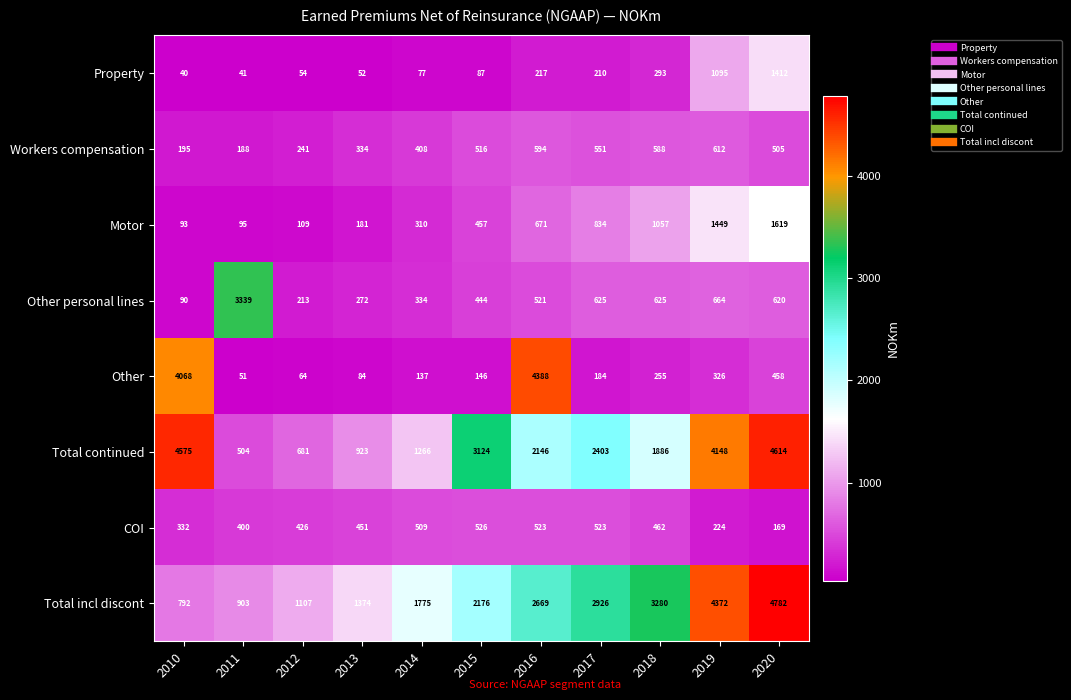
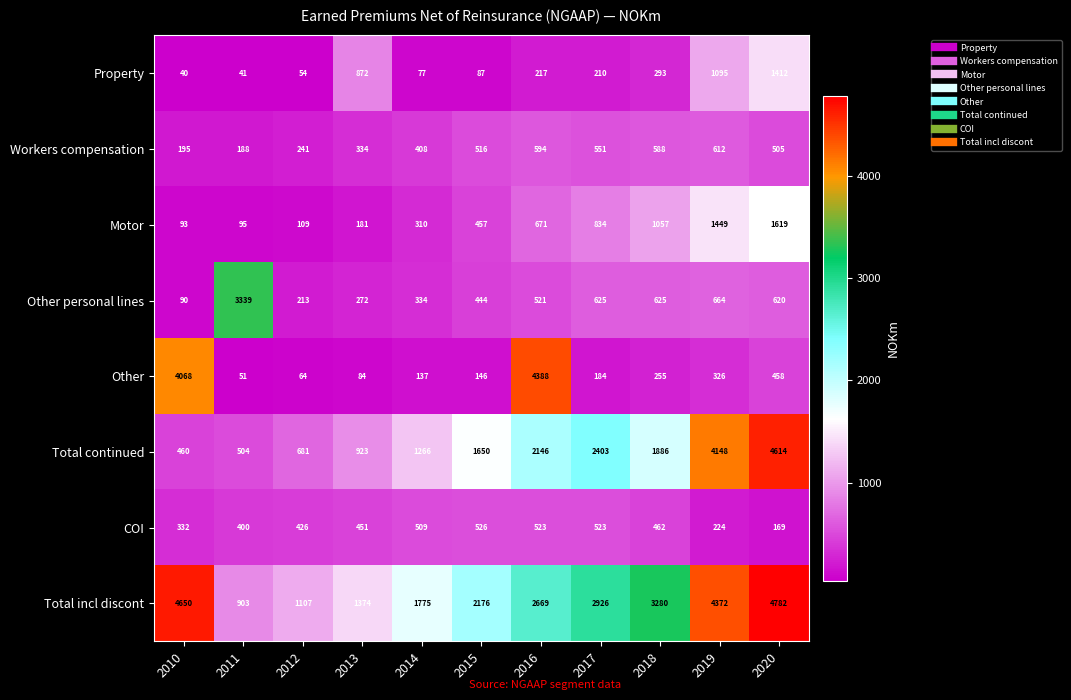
  {
    "Property": {
      "2010": 40,
      "2011": 41,
      "2012": 54,
-     "2013": 52,
+     "2013": 872,
      "2014": 77,
      "2015": 87,
      "2016": 217,
      "2017": 210,
      "2018": 293,
      "2019": 1095
    },
    "Workers compensation": {
      "2010": 195,
      "2011": 188,
      "2012": 241,
      "2013": 334,
      "2014": 408,
      "2015": 516,
      "2016": 594,
      "2017": 551,
      "2018": 588,
      "2019": 612,
      "2020": 505
    },
    "Motor": {
      "2010": 93,
      "2011": 95,
      "2012": 109,
      "2013": 181,
      "2014": 310,
      "2015": 457,
      "2016": 671,
      "2017": 834,
      "2018": 1057,
      "2019": 1449,
      "2020": 1619
    },
    "Other personal lines": {
      "2010": 90,
      "2011": 3339,
      "2012": 213,
      "2013": 272,
      "2014": 334,
      "2015": 444,
      "2016": 521,
      "2017": 625,
      "2018": 625,
      "2019": 664,
      "2020": 620
    },
    "Other": {
      "2010": 4068,
      "2011": 51,
      "2012": 64,
      "2013": 84,
      "2014": 137,
      "2015": 146,
      "2016": 4388,
      "2017": 184,
      "2018": 255,
      "2019": 326,
      "2020": 458
    },
    "Total continued": {
-     "2010": 4575,
+     "2010": 460,
      "2011": 504,
      "2012": 681,
      "2013": 923,
      "2014": 1266,
-     "2015": 3124,
+     "2015": 1650,
      "2016": 2146,
      "2017": 2403,
      "2018": 1886,
      "2019": 4148,
      "2020": 4614
    },
    "COI": {
      "2010": 332,
      "2011": 400,
      "2012": 426,
      "2013": 451,
      "2014": 509,
      "2015": 526,
      "2016": 523,
      "2017": 523,
      "2018": 462,
      "2019": 224,
      "2020": 169
    },
    "Total incl discont": {
-     "2010": 792,
+     "2010": 4650,
      "2011": 903,
      "2012": 1107,
      "2014": 1775,
      "2015": 2176,
      "2016": 2669,
      "2017": 2926,
      "2018": 3280,
      "2019": 4372,
      "2020": 4782
    }
  }
